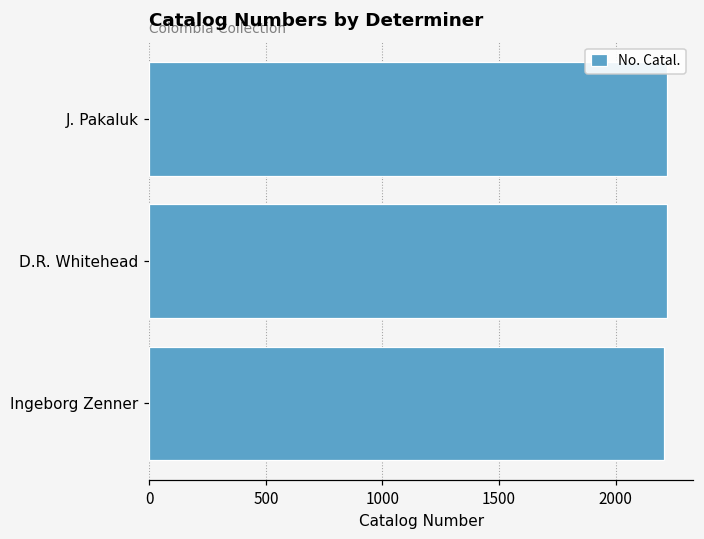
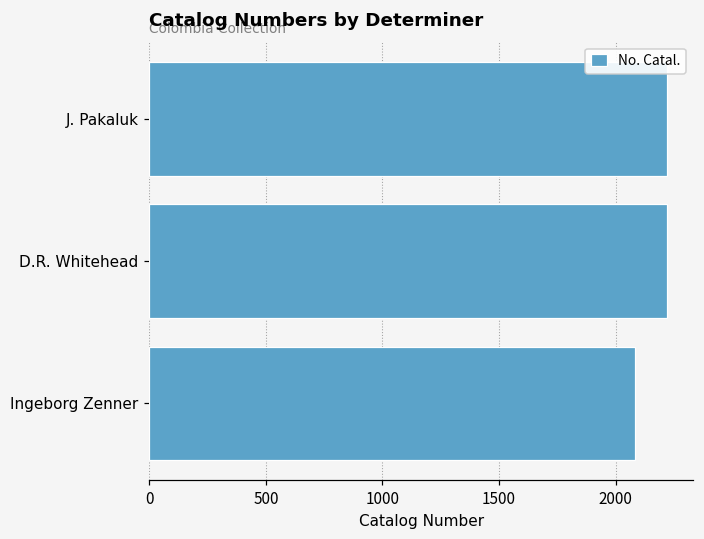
  {
    "J. Pakaluk": 2220,
    "D.R. Whitehead": 2220,
-   "Ingeborg Zenner": 2210
+   "Ingeborg Zenner": 2080
  }
